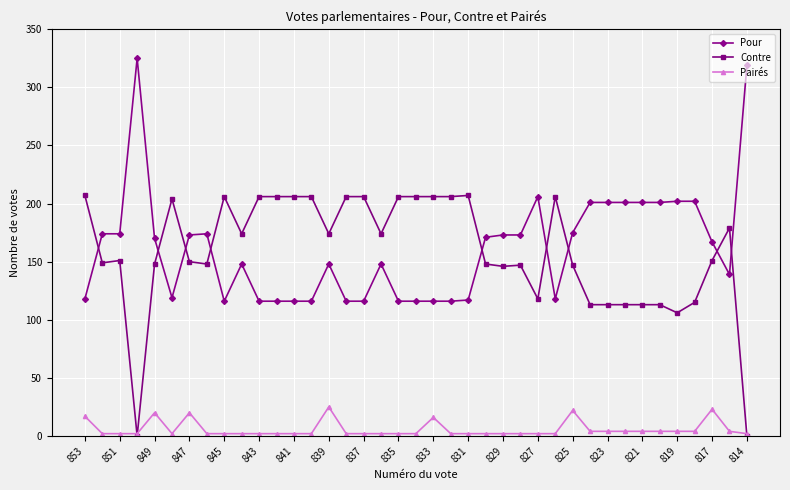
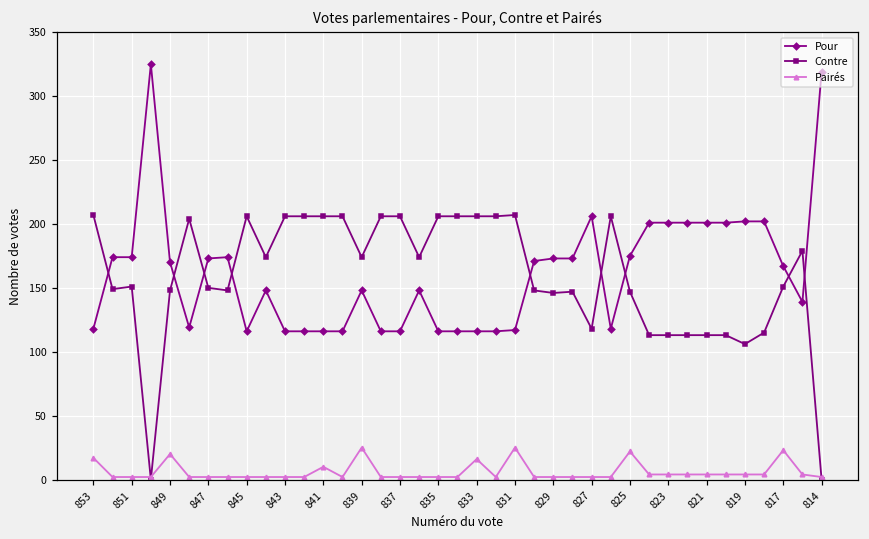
  {
    "Pairés": {
      "853": 17,
      "851": 2,
      "849": 20,
-     "847": 20,
+     "847": 2,
      "845": 2,
      "843": 2,
-     "841": 2,
+     "841": 10,
      "839": 25,
      "837": 2,
      "835": 2,
      "833": 16,
-     "831": 2,
+     "831": 25,
      "829": 2,
      "827": 2,
      "825": 22,
      "823": 4,
      "821": 4,
      "819": 4,
      "817": 23
    }
  }
